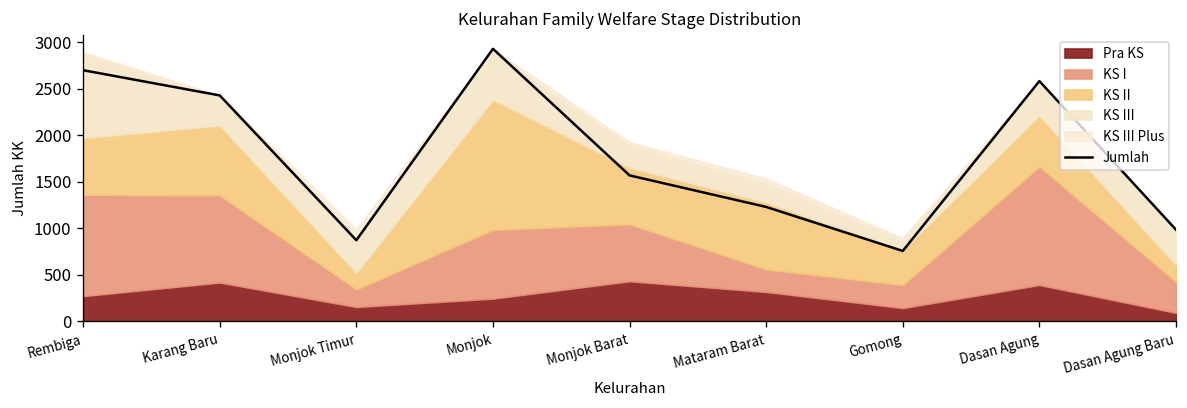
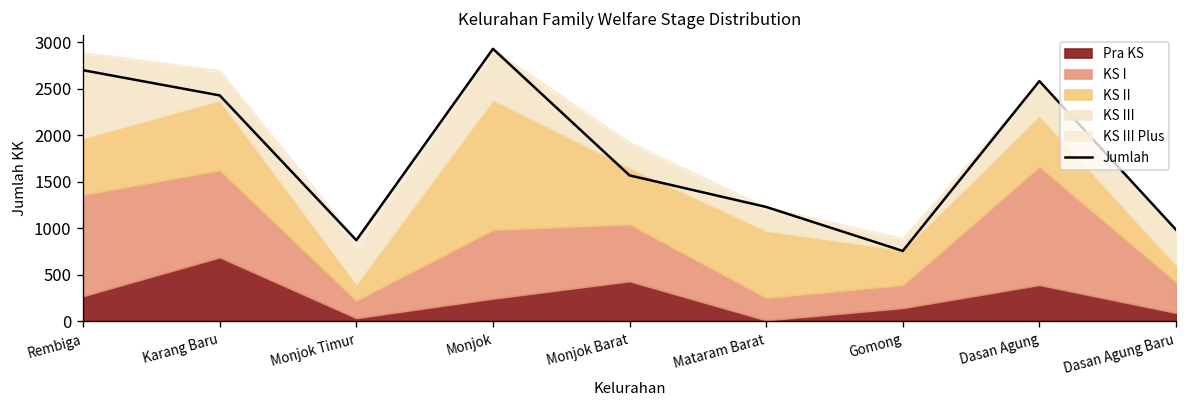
  {
    "Jumlah": {
      "Rembiga": 2700,
      "Monjok Barat": 1600
    },
    "Pra KS": {
      "Rembiga": 300,
-     "Karang Baru": 400,
-     "Monjok Timur": 200,
+     "Karang Baru": 700,
+     "Monjok Timur": 0,
      "Monjok": 200,
      "Monjok Barat": 400,
-     "Mataram Barat": 300,
+     "Mataram Barat": 0,
      "Gomong": 100,
      "Dasan Agung": 400,
      "Dasan Agung Baru": 100
    }
  }
